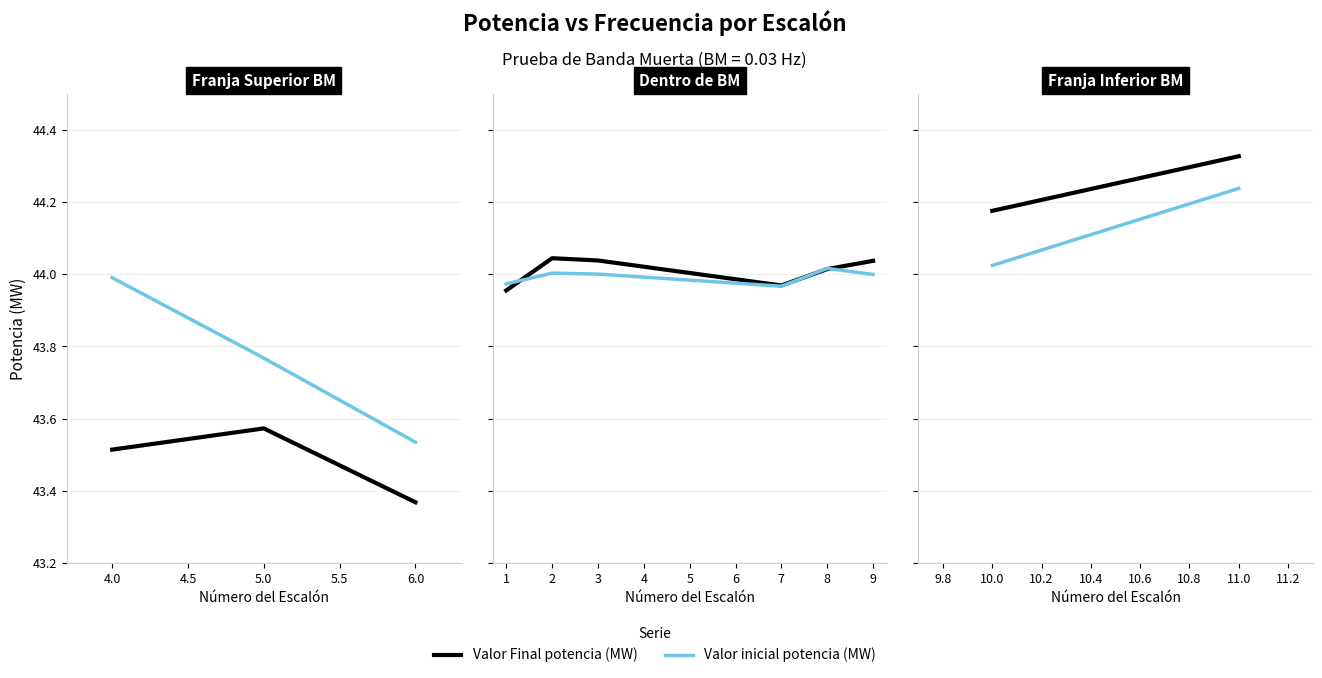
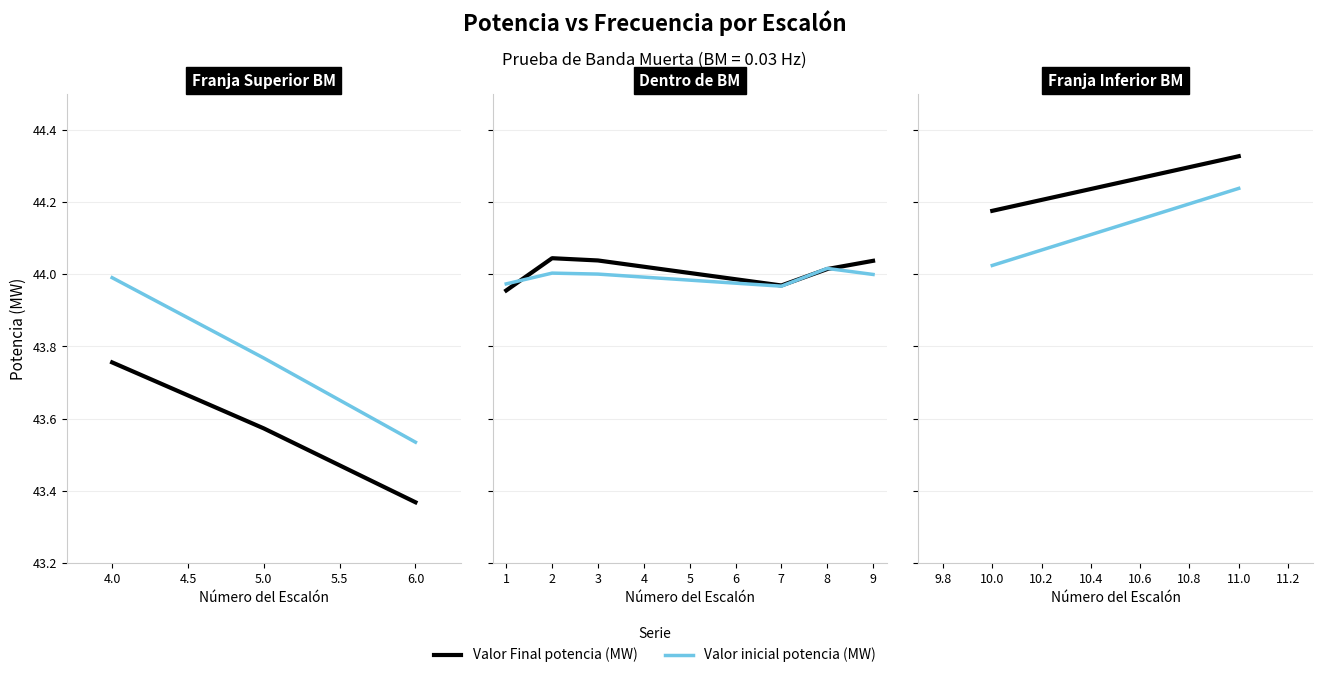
  {
    "Franja Superior BM": {
      "Valor Final potencia (MW)": {
-       "4.0": 43.51,
+       "4.0": 43.76,
        "5.0": 43.57,
        "6.0": 43.37
      },
      "Valor inicial potencia (MW)": {
        "4.0": 43.99,
        "5.0": 43.77,
        "6.0": 43.53
      }
    }
  }
